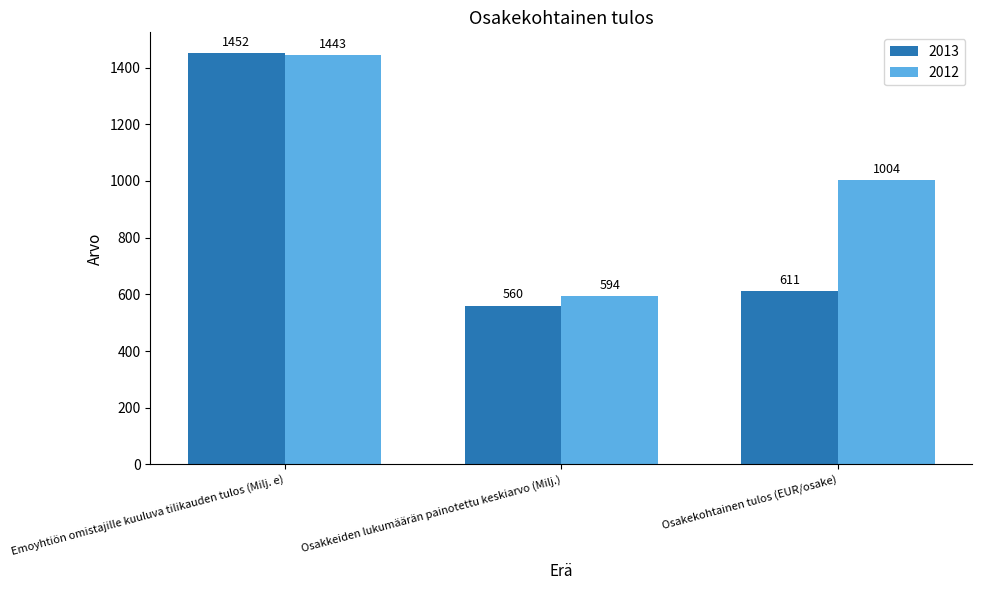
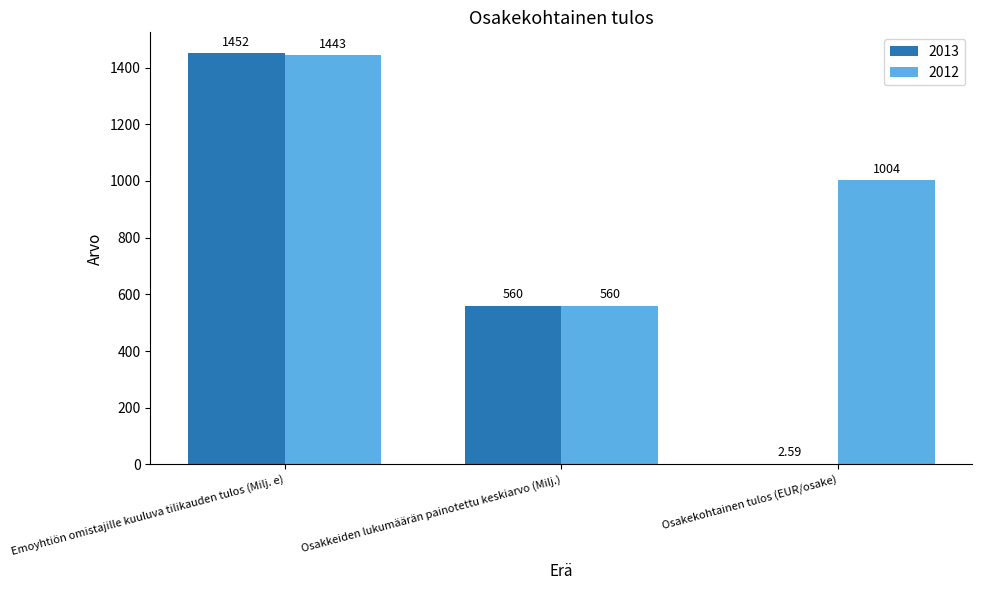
  {
    "2013": {
      "Emoyhtiön omistajille kuuluva tilikauden tulos (Milj. e)": 1452,
      "Osakkeiden lukumäärän painotettu keskiarvo (Milj.)": 560,
-     "Osakekohtainen tulos (EUR/osake)": 611
+     "Osakekohtainen tulos (EUR/osake)": 2.59
    },
    "2012": {
      "Emoyhtiön omistajille kuuluva tilikauden tulos (Milj. e)": 1443,
-     "Osakkeiden lukumäärän painotettu keskiarvo (Milj.)": 594,
+     "Osakkeiden lukumäärän painotettu keskiarvo (Milj.)": 560,
      "Osakekohtainen tulos (EUR/osake)": 1004
    }
  }
